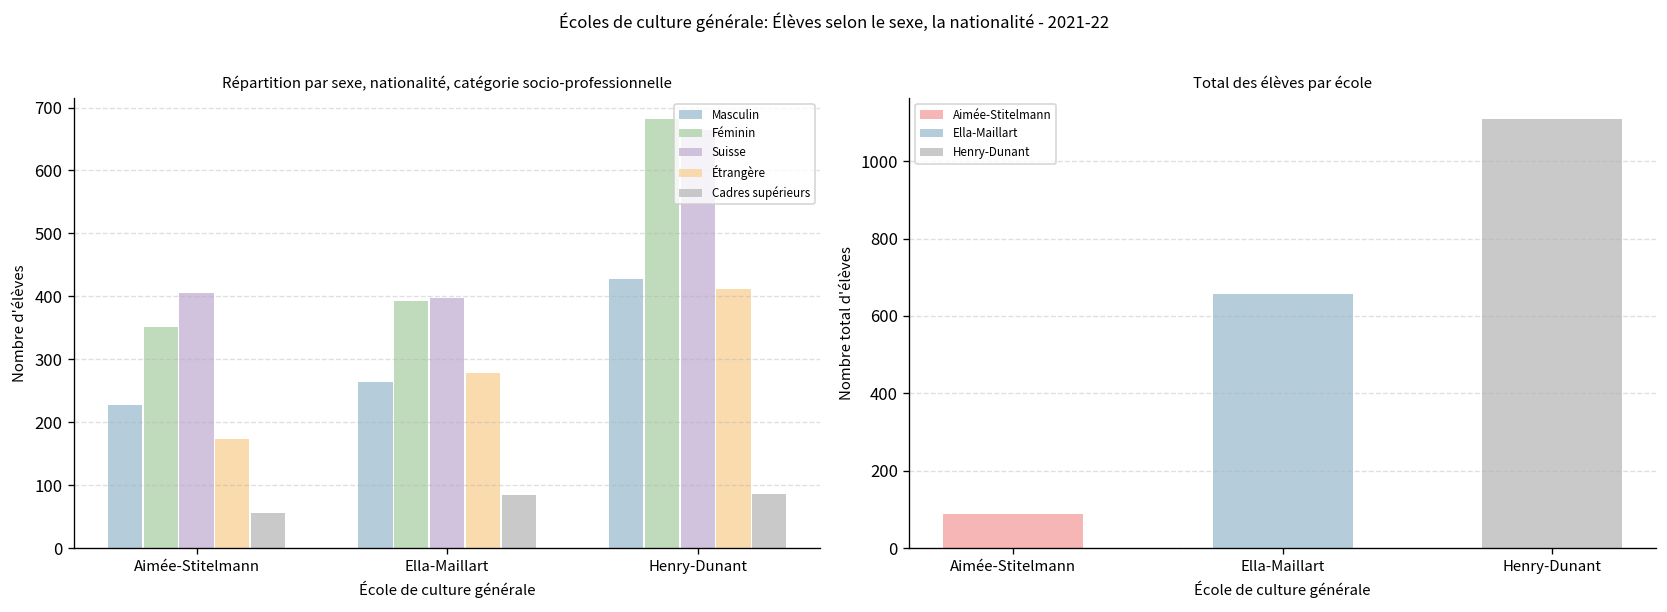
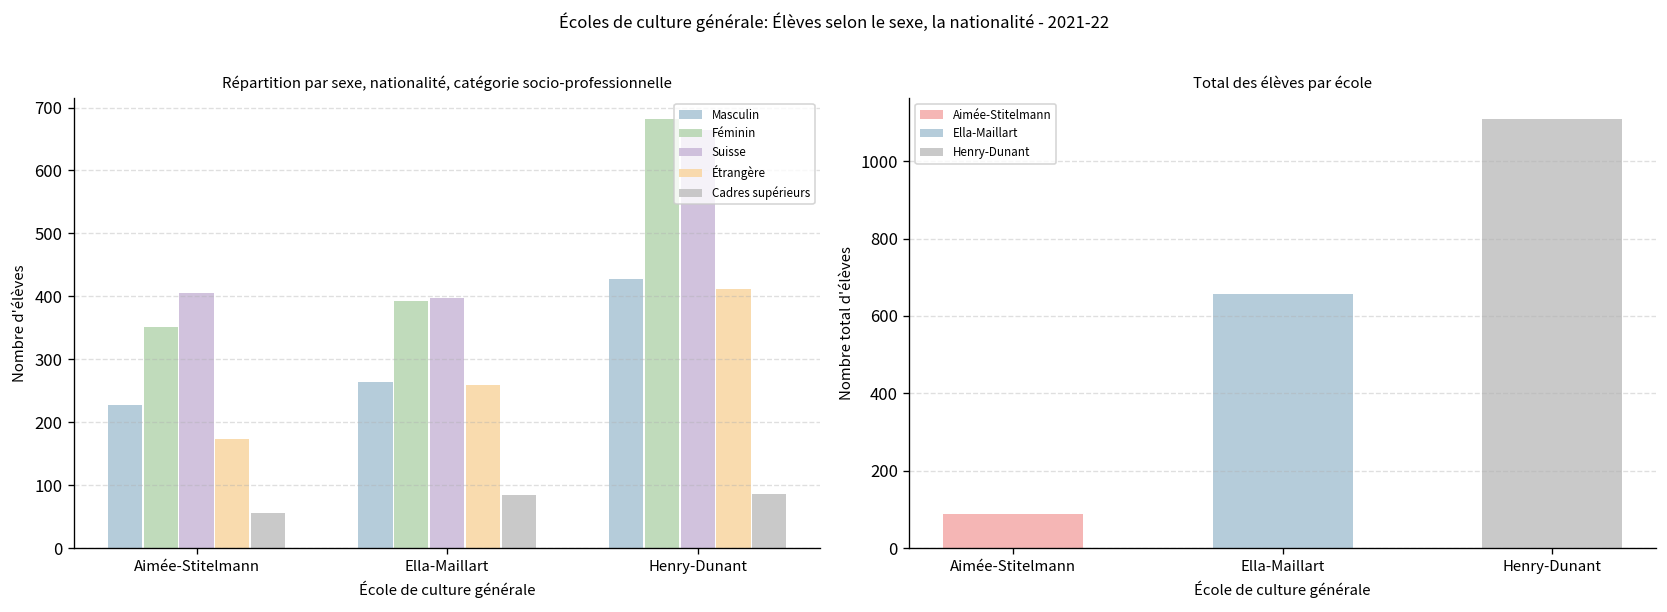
  {
    "Répartition par sexe, nationalité, catégorie socio-professionnelle": {
      "Étrangère": {
        "Aimée-Stitelmann": 170,
-       "Ella-Maillart": 280,
+       "Ella-Maillart": 260,
        "Henry-Dunant": 410
      }
    },
    "Total des élèves par école": {
      "Aimée-Stitelmann": 90,
      "Ella-Maillart": 660,
      "Henry-Dunant": 1110
    }
  }
